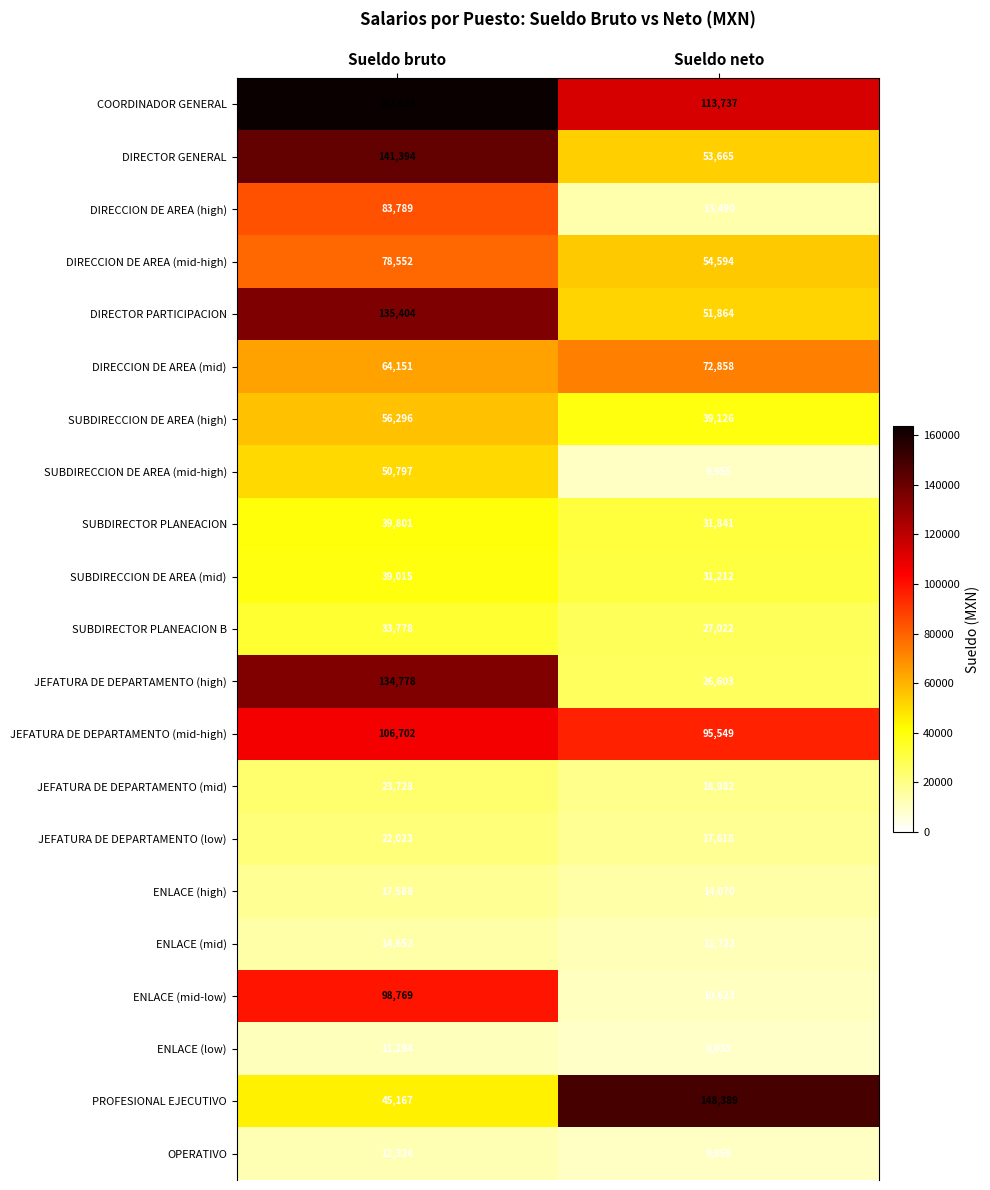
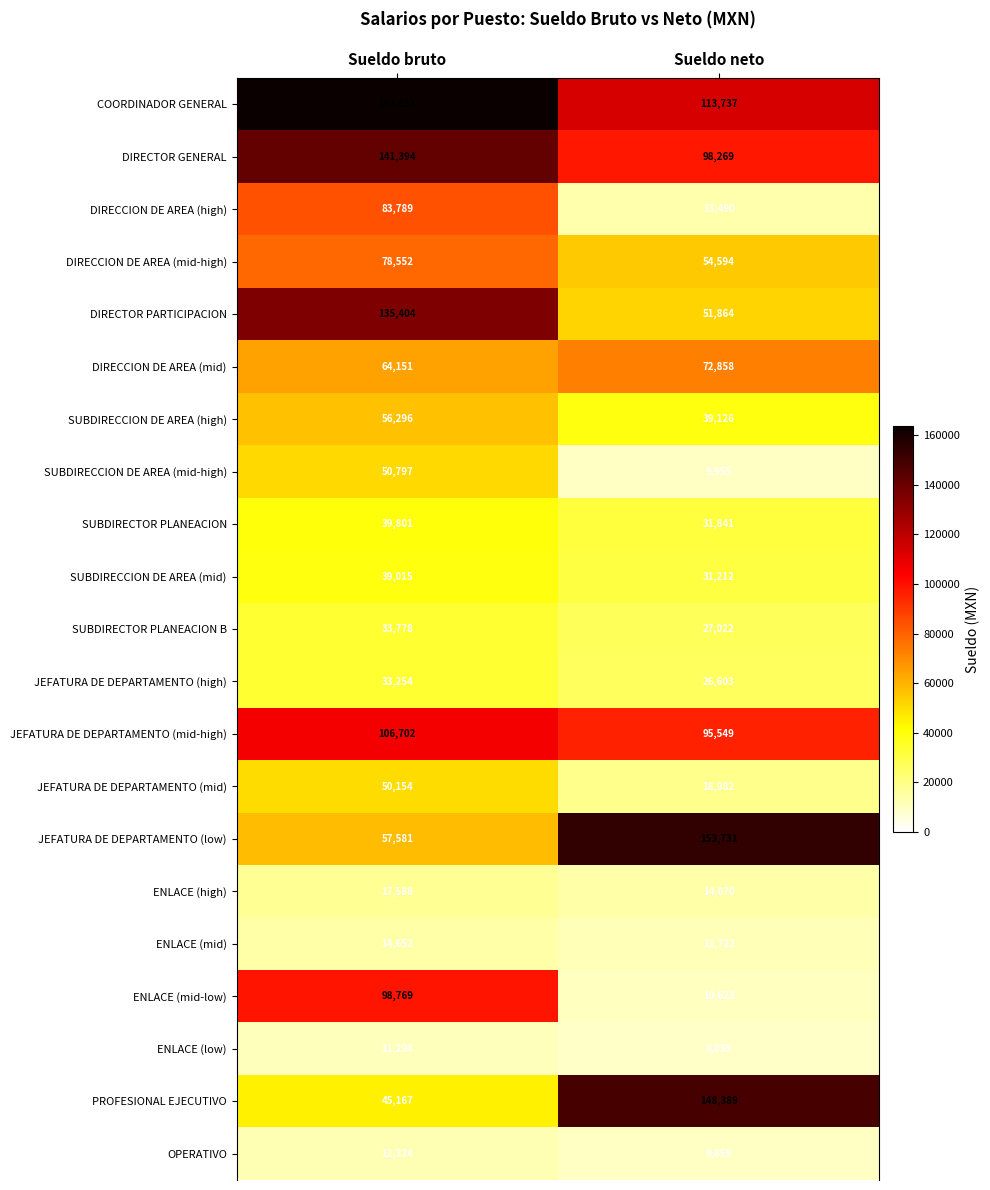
  {
    "COORDINADOR GENERAL": {
      "Sueldo neto": "113,737"
    },
    "DIRECTOR GENERAL": {
      "Sueldo bruto": "141,394",
-     "Sueldo neto": "53,665"
+     "Sueldo neto": "98,269"
    },
    "DIRECCION DE AREA (high)": {
      "Sueldo bruto": "83,789",
      "Sueldo neto": "13,490"
    },
    "DIRECCION DE AREA (mid-high)": {
      "Sueldo bruto": "78,552",
      "Sueldo neto": "54,594"
    },
    "DIRECTOR PARTICIPACION": {
      "Sueldo bruto": "135,404",
      "Sueldo neto": "51,864"
    },
    "DIRECCION DE AREA (mid)": {
      "Sueldo bruto": "64,151",
      "Sueldo neto": "72,858"
    },
    "SUBDIRECCION DE AREA (high)": {
      "Sueldo bruto": "56,296",
      "Sueldo neto": "39,126"
    },
    "SUBDIRECCION DE AREA (mid-high)": {
      "Sueldo bruto": "50,797",
      "Sueldo neto": "9,955"
    },
    "SUBDIRECTOR PLANEACION": {
      "Sueldo bruto": "39,801",
      "Sueldo neto": "31,841"
    },
    "SUBDIRECCION DE AREA (mid)": {
      "Sueldo bruto": "39,015",
      "Sueldo neto": "31,212"
    },
    "SUBDIRECTOR PLANEACION B": {
      "Sueldo bruto": "33,778",
      "Sueldo neto": "27,022"
    },
    "JEFATURA DE DEPARTAMENTO (high)": {
-     "Sueldo bruto": "134,778",
+     "Sueldo bruto": "33,254",
      "Sueldo neto": "26,603"
    },
    "JEFATURA DE DEPARTAMENTO (mid-high)": {
      "Sueldo bruto": "106,702",
      "Sueldo neto": "95,549"
    },
    "JEFATURA DE DEPARTAMENTO (mid)": {
-     "Sueldo bruto": "23,728",
+     "Sueldo bruto": "50,154",
      "Sueldo neto": "18,982"
    },
    "JEFATURA DE DEPARTAMENTO (low)": {
-     "Sueldo bruto": "22,023",
-     "Sueldo neto": "17,618"
+     "Sueldo bruto": "57,581",
+     "Sueldo neto": "153,731"
    },
    "ENLACE (high)": {
      "Sueldo bruto": "17,588",
      "Sueldo neto": "14,070"
    },
    "ENLACE (mid)": {
      "Sueldo bruto": "14,652",
      "Sueldo neto": "11,722"
    },
    "ENLACE (mid-low)": {
      "Sueldo bruto": "98,769",
      "Sueldo neto": "10,623"
    },
    "ENLACE (low)": {
      "Sueldo bruto": "11,294",
      "Sueldo neto": "9,035"
    },
    "PROFESIONAL EJECUTIVO": {
      "Sueldo bruto": "45,167",
      "Sueldo neto": "148,389"
    },
    "OPERATIVO": {
      "Sueldo bruto": "12,324",
      "Sueldo neto": "9,859"
    }
  }
